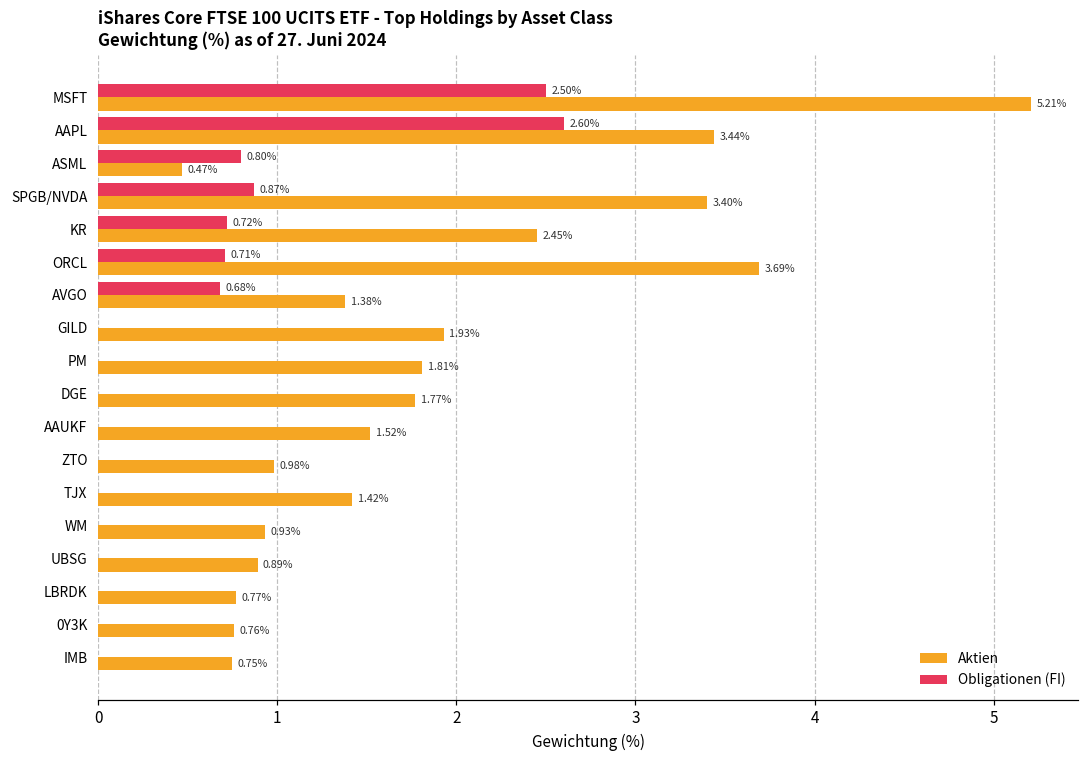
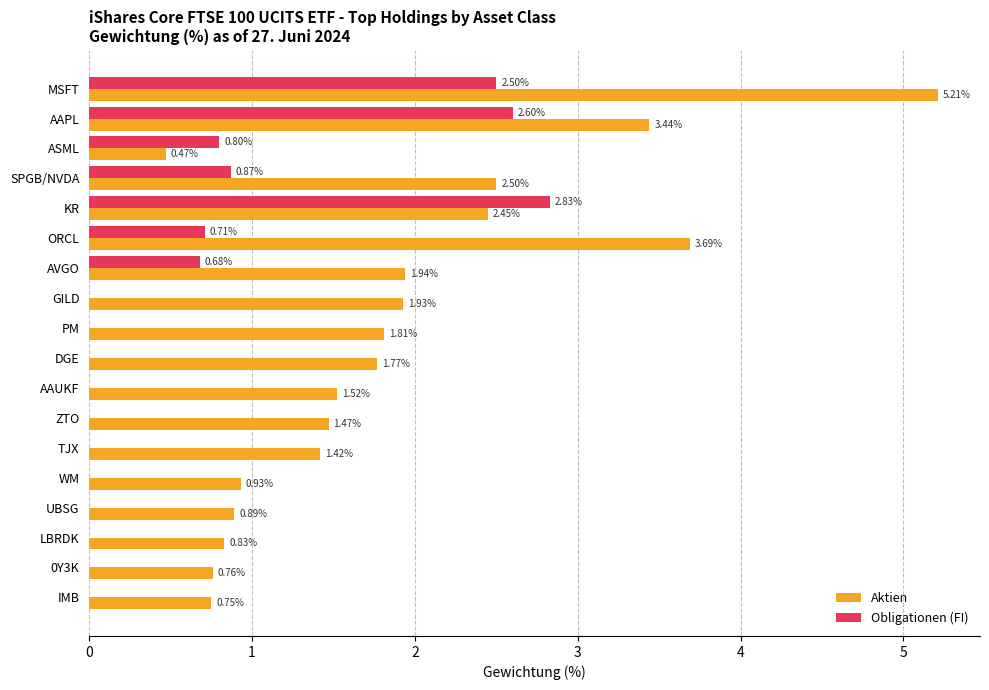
  {
    "Aktien": {
      "MSFT": "5.21%",
      "AAPL": "3.44%",
      "ASML": "0.47%",
-     "SPGB/NVDA": "3.40%",
+     "SPGB/NVDA": "2.50%",
      "KR": "2.45%",
      "ORCL": "3.69%",
-     "AVGO": "1.38%",
+     "AVGO": "1.94%",
      "GILD": "1.93%",
      "PM": "1.81%",
      "DGE": "1.77%",
      "AAUKF": "1.52%",
-     "ZTO": "0.98%",
+     "ZTO": "1.47%",
      "TJX": "1.42%",
      "WM": "0.93%",
      "UBSG": "0.89%",
-     "LBRDK": "0.77%",
+     "LBRDK": "0.83%",
      "0Y3K": "0.76%",
      "IMB": "0.75%"
    },
    "Obligationen (FI)": {
      "MSFT": "2.50%",
      "AAPL": "2.60%",
      "ASML": "0.80%",
      "SPGB/NVDA": "0.87%",
-     "KR": "0.72%",
+     "KR": "2.83%",
      "ORCL": "0.71%",
      "AVGO": "0.68%"
    }
  }
